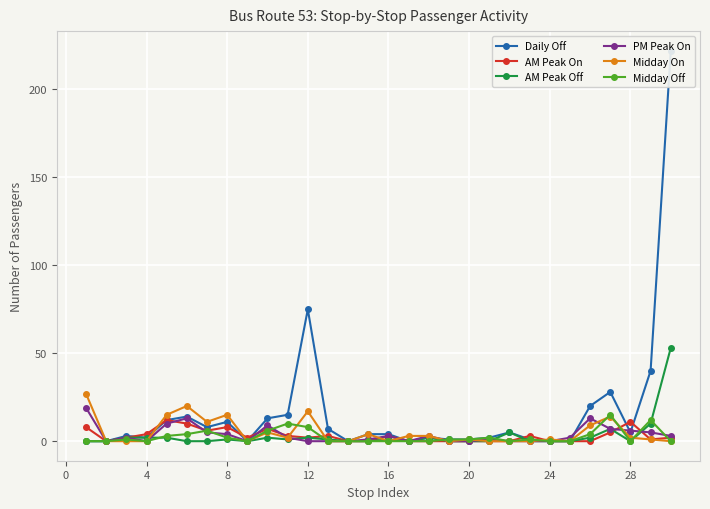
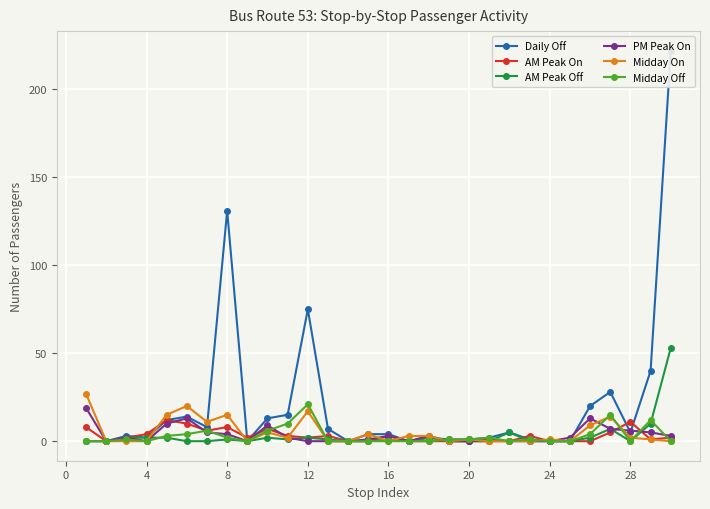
  {
    "Daily Off": {
-     "8": 11,
+     "8": 131,
      "12": 75
    },
    "AM Peak On": {
      "4": 4,
      "8": 8,
      "28": 11
    },
    "PM Peak On": {
      "8": 4,
      "12": 0
    },
    "Midday On": {
      "8": 15,
      "12": 17,
      "28": 2
    },
    "Midday Off": {
-     "12": 8
+     "12": 21
    }
  }
